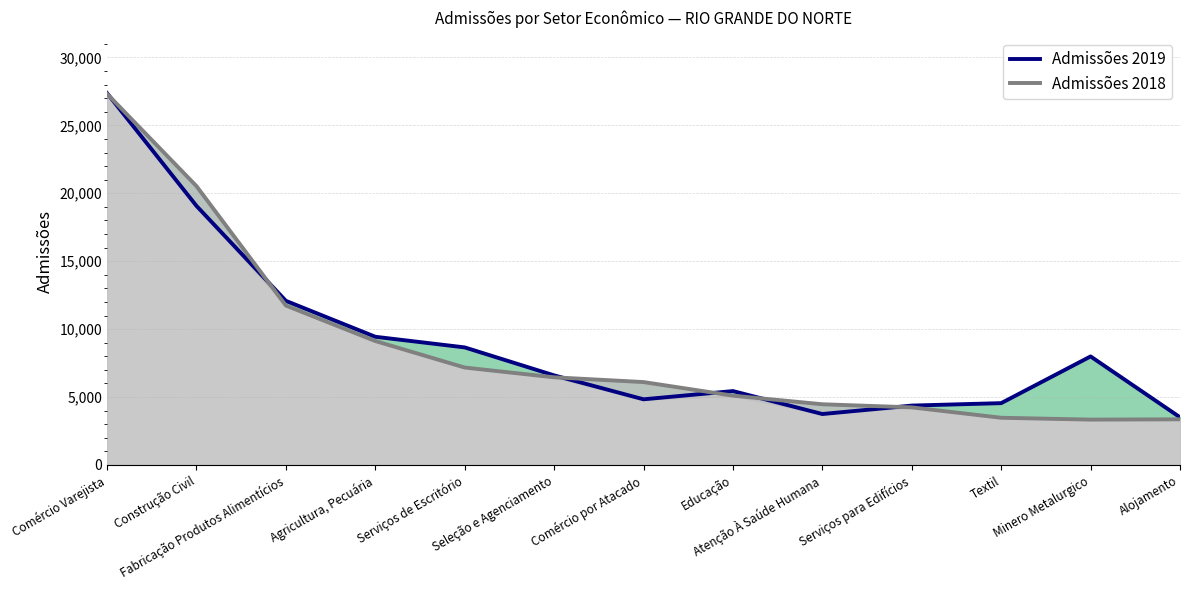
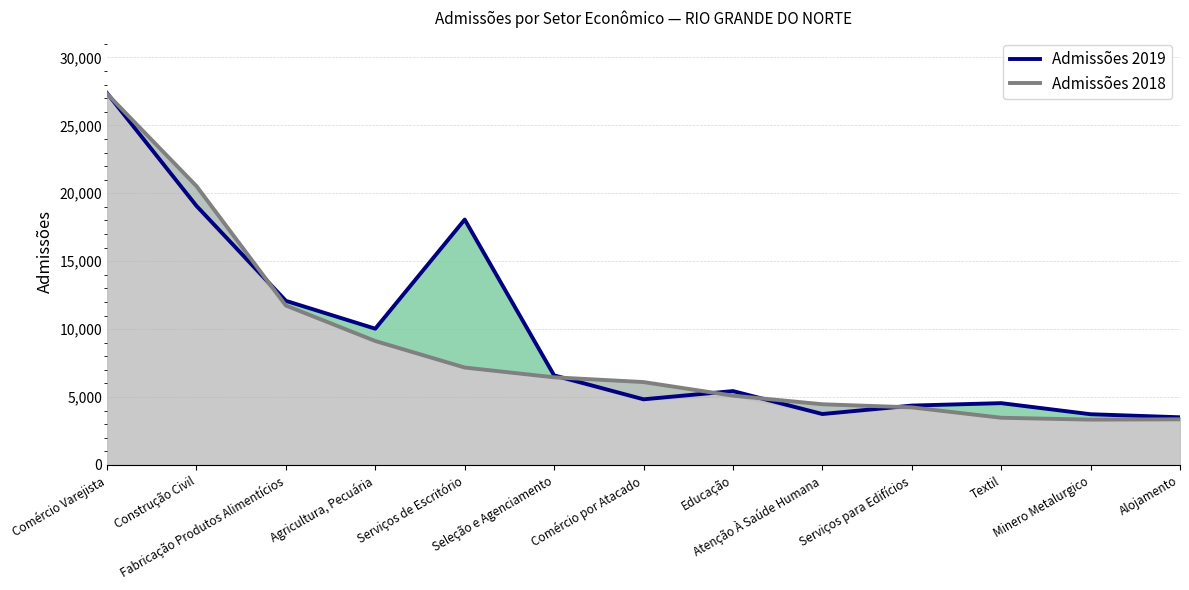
  {
    "Admissões 2019": {
-     "Agricultura, Pecuária": "9,400",
-     "Serviços de Escritório": "8,700",
-     "Minero Metalurgico": "8,000"
+     "Agricultura, Pecuária": "10,000",
+     "Serviços de Escritório": "18,100",
+     "Minero Metalurgico": "3,700"
    }
  }
